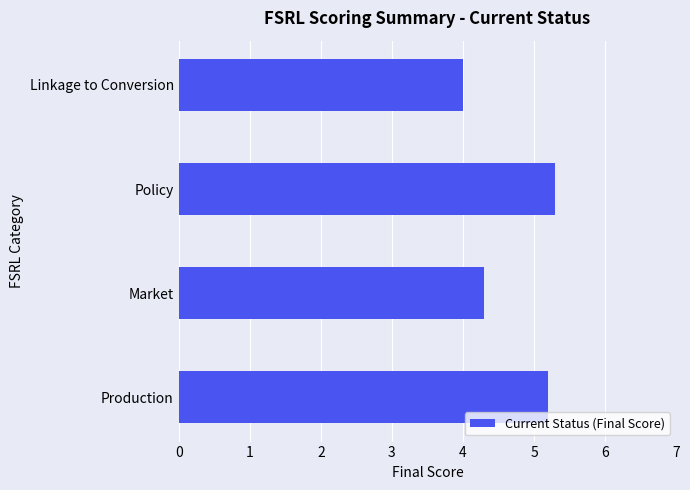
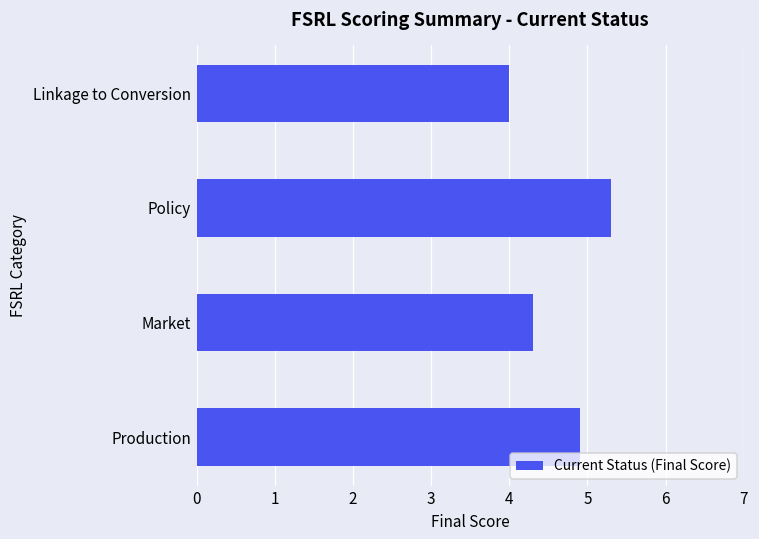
  {
    "Linkage to Conversion": 4.0,
    "Policy": 5.3,
    "Market": 4.3,
-   "Production": 5.2
+   "Production": 4.9
  }
